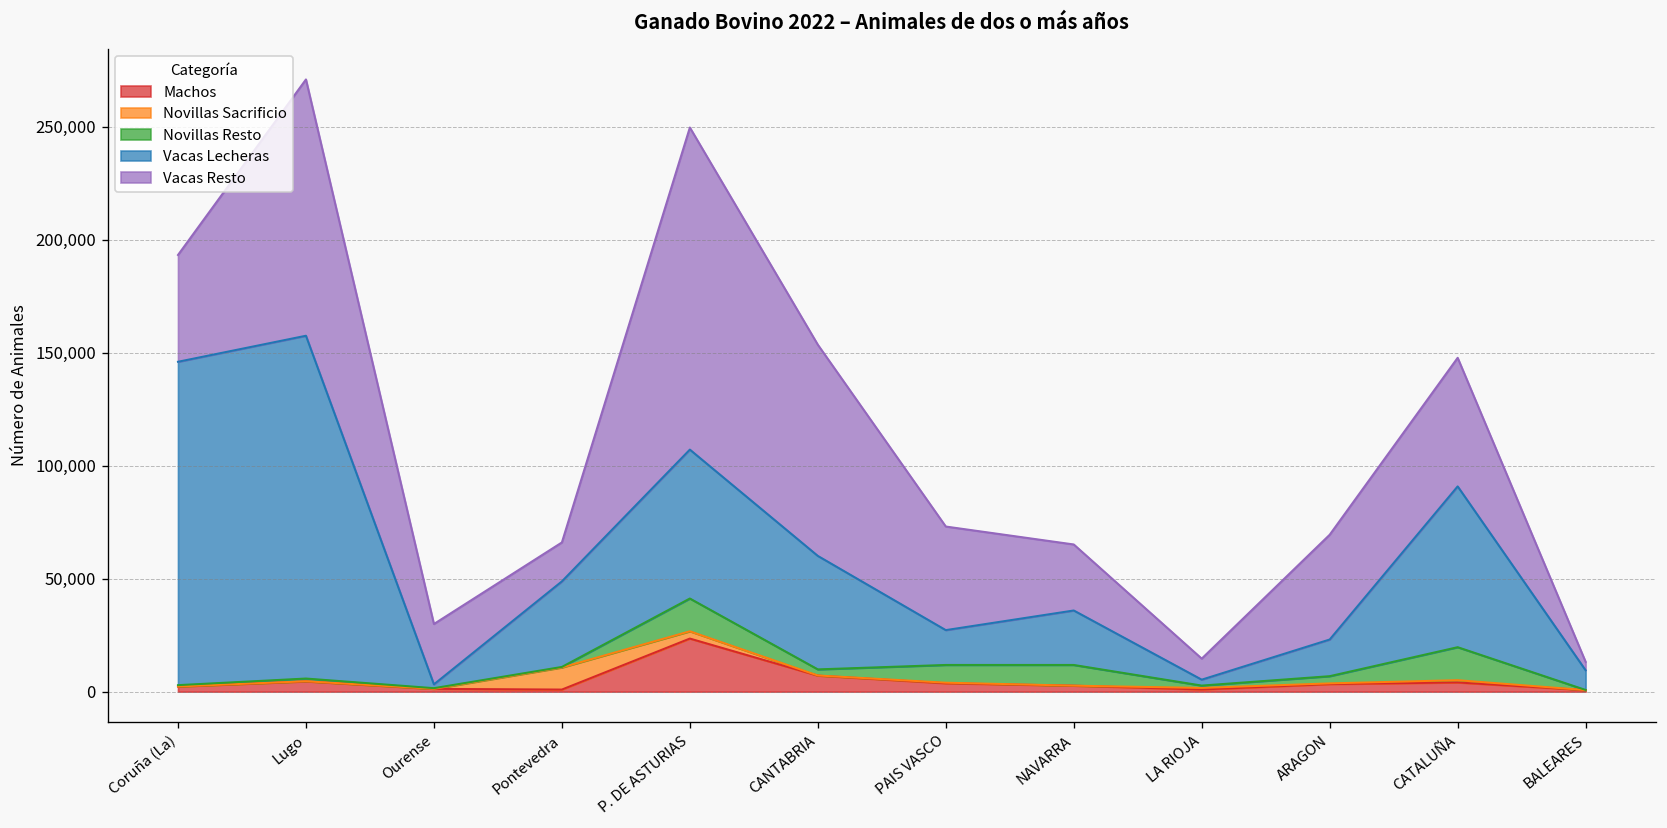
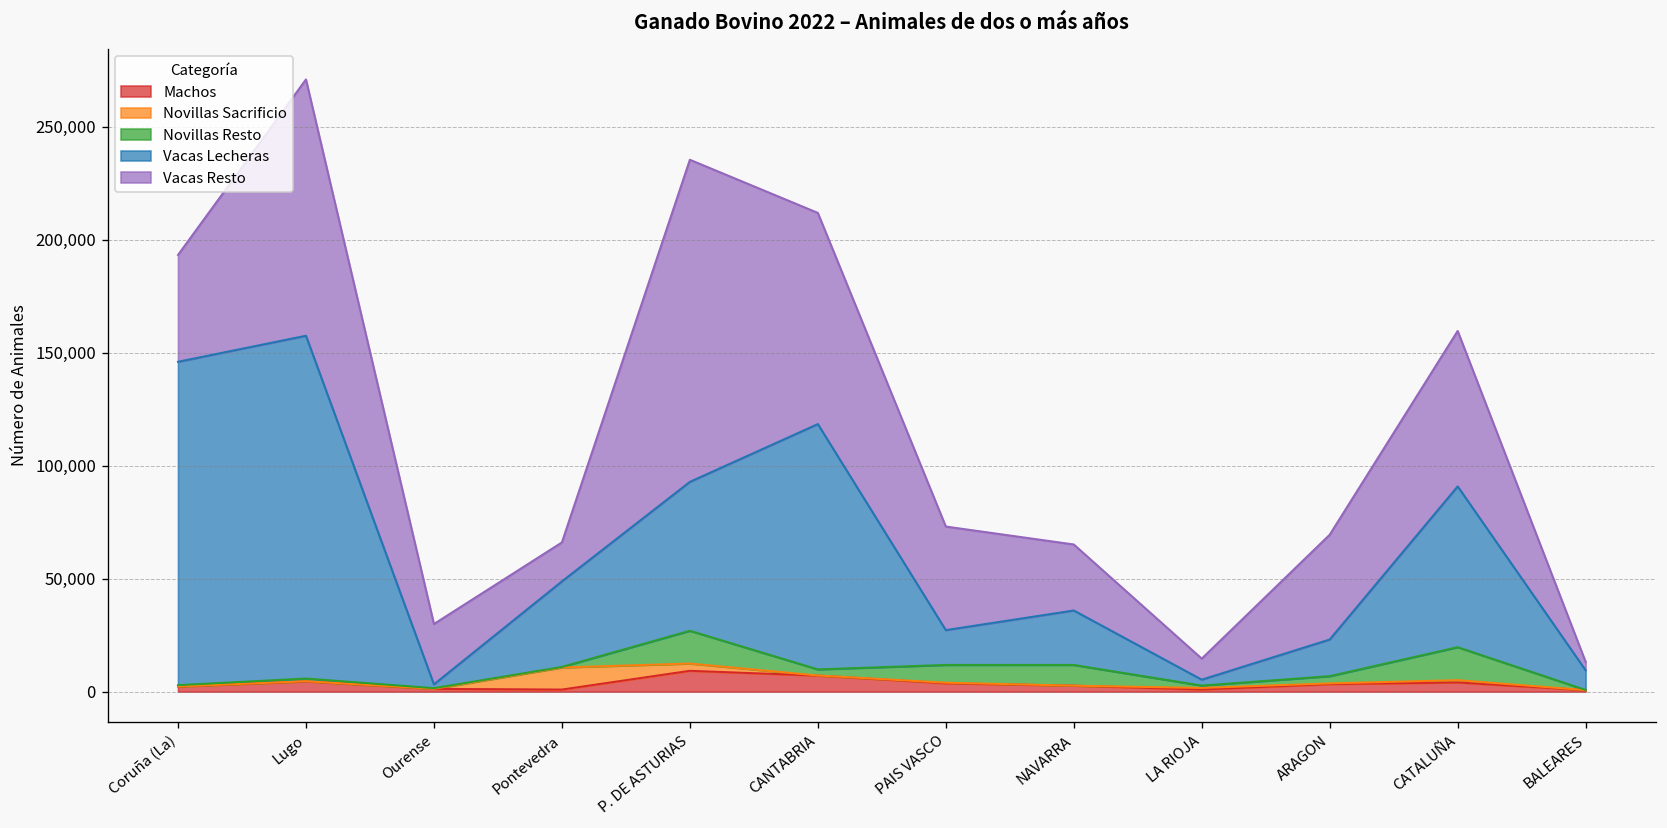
  {
    "Machos": {
      "Pontevedra": "1,000",
-     "P. DE ASTURIAS": "24,000"
+     "P. DE ASTURIAS": "9,000"
    },
    "Novillas Sacrificio": {
      "P. DE ASTURIAS": "3,000"
    },
    "Novillas Resto": {
      "P. DE ASTURIAS": "14,000",
      "CANTABRIA": "3,000",
      "PAIS VASCO": "8,000",
      "NAVARRA": "9,000",
      "ARAGON": "3,000",
      "CATALUÑA": "15,000"
    },
    "Vacas Lecheras": {
      "Coruña (La)": "143,000",
      "Lugo": "152,000",
      "Ourense": "2,000",
      "Pontevedra": "38,000",
      "P. DE ASTURIAS": "66,000",
-     "CANTABRIA": "50,000",
+     "CANTABRIA": "109,000",
      "PAIS VASCO": "15,000",
      "NAVARRA": "24,000",
      "LA RIOJA": "3,000",
      "ARAGON": "16,000",
      "CATALUÑA": "71,000",
      "BALEARES": "9,000"
    },
    "Vacas Resto": {
      "Coruña (La)": "47,000",
      "Lugo": "113,000",
      "Ourense": "27,000",
      "Pontevedra": "17,000",
      "P. DE ASTURIAS": "142,000",
      "CANTABRIA": "93,000",
      "PAIS VASCO": "46,000",
      "NAVARRA": "29,000",
      "LA RIOJA": "9,000",
      "ARAGON": "46,000",
-     "CATALUÑA": "57,000",
+     "CATALUÑA": "69,000",
      "BALEARES": "4,000"
    }
  }
